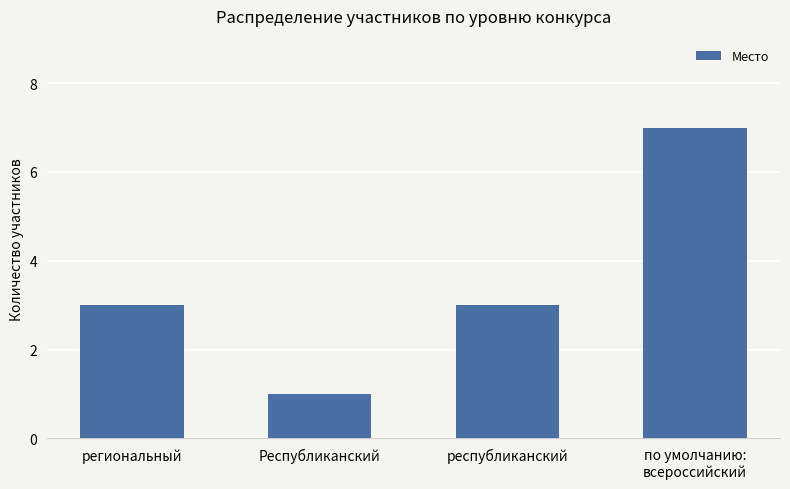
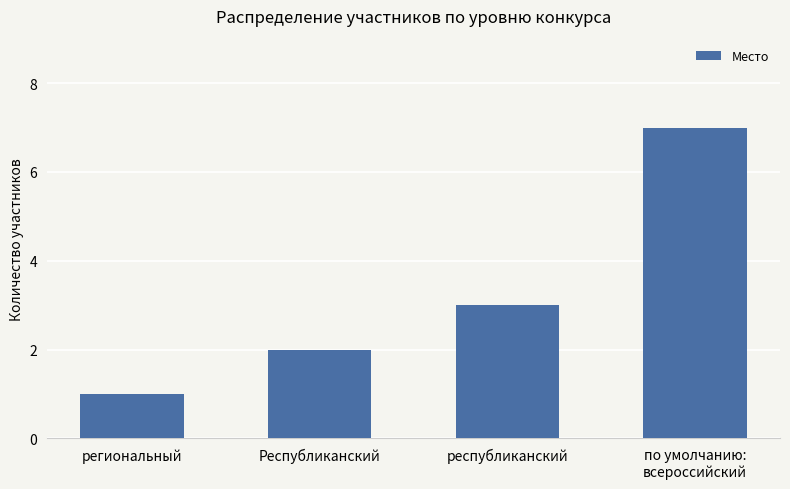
  {
-   "региональный": 3,
-   "Республиканский": 1,
+   "региональный": 1,
+   "Республиканский": 2,
    "республиканский": 3,
    "по умолчанию: всероссийский": 7
  }
